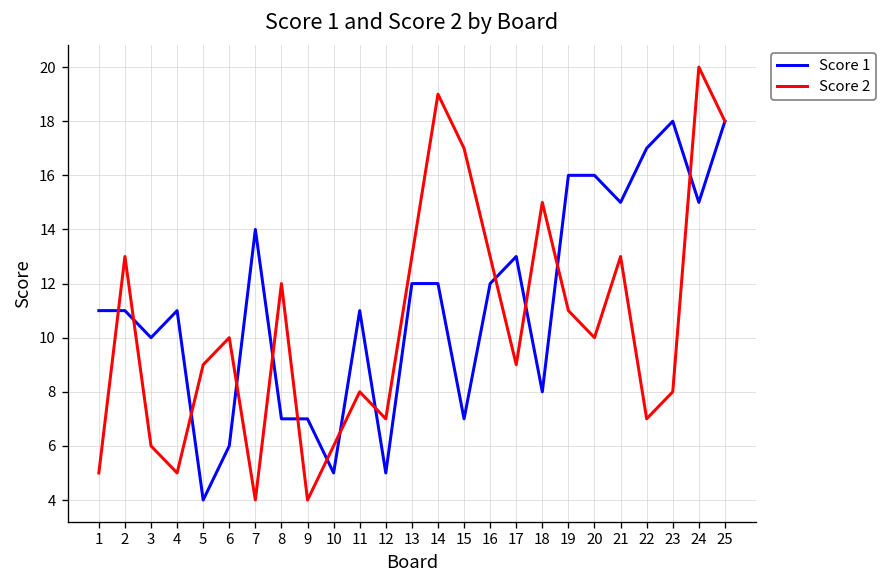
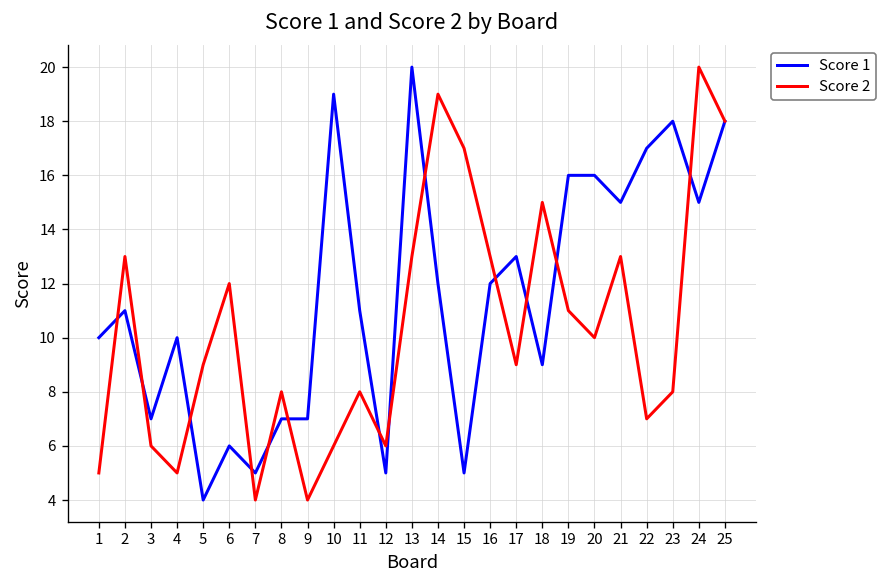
  {
    "Score 1": {
-     "1": 11,
+     "1": 10,
      "2": 11,
-     "3": 10,
-     "4": 11,
+     "3": 7,
+     "4": 10,
      "5": 4,
      "6": 6,
-     "7": 14,
+     "7": 5,
      "8": 7,
      "9": 7,
-     "10": 5,
+     "10": 19,
      "11": 11,
      "12": 5,
-     "13": 12,
+     "13": 20,
      "14": 12,
-     "15": 7,
+     "15": 5,
      "16": 12,
      "17": 13,
-     "18": 8,
+     "18": 9,
      "19": 16,
      "20": 16,
      "21": 15,
      "22": 17,
      "23": 18,
      "24": 15
    },
    "Score 2": {
      "1": 5,
      "2": 13,
      "3": 6,
      "4": 5,
      "5": 9,
-     "6": 10,
+     "6": 12,
      "7": 4,
-     "8": 12,
+     "8": 8,
      "9": 4,
      "10": 6,
      "11": 8,
-     "12": 7,
+     "12": 6,
      "13": 13,
      "14": 19,
      "15": 17,
      "16": 13,
      "17": 9,
      "18": 15,
      "19": 11,
      "20": 10,
      "21": 13,
      "22": 7,
      "23": 8,
      "24": 20
    }
  }
